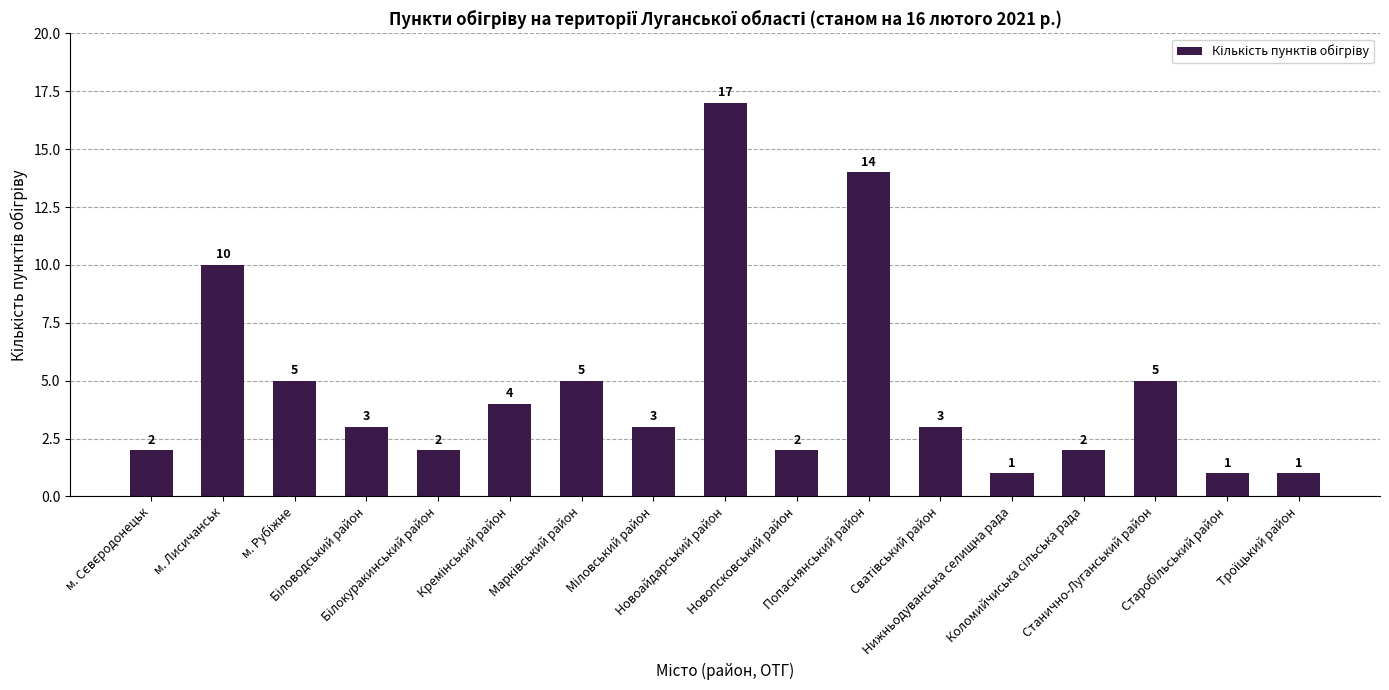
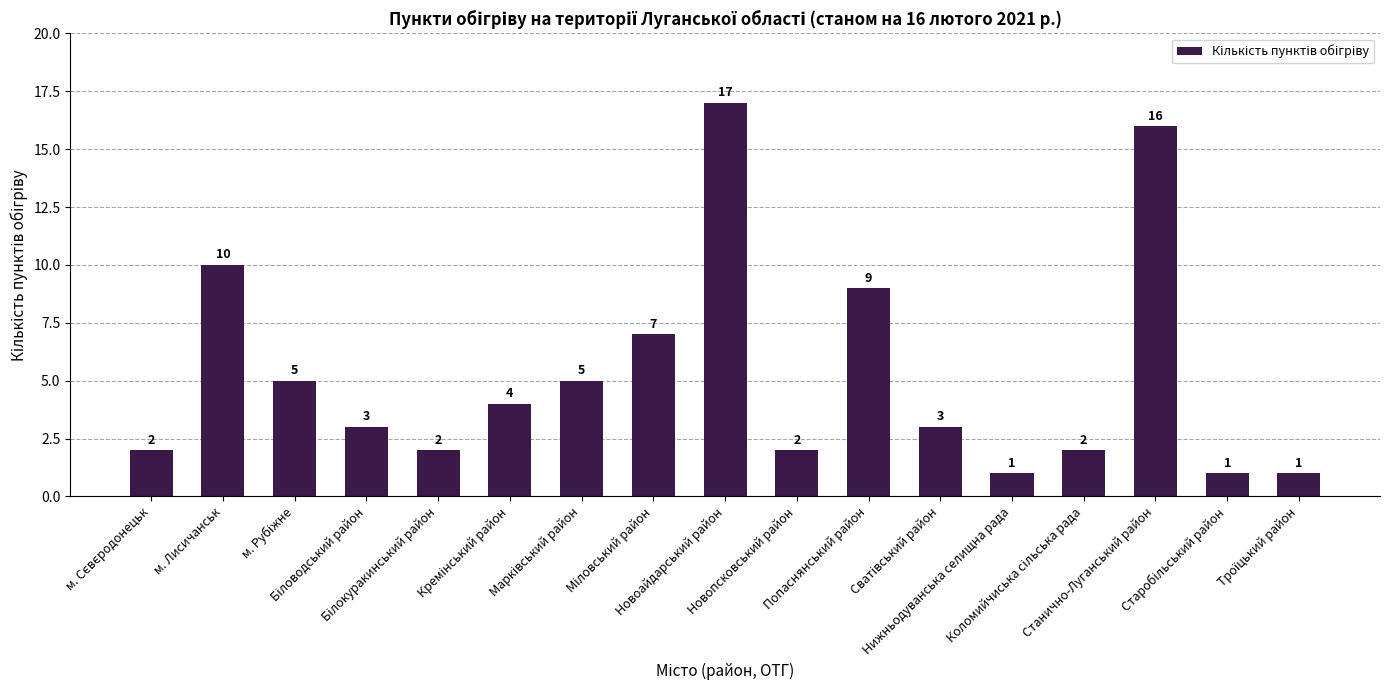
  {
    "м. Сєвєродонецьк": 2,
    "м. Лисичанськ": 10,
    "м. Рубіжне": 5,
    "Біловодський район": 3,
    "Білокуракинський район": 2,
    "Кремінський район": 4,
    "Марківський район": 5,
-   "Міловський район": 3,
+   "Міловський район": 7,
    "Новоайдарський район": 17,
    "Новопсковський район": 2,
-   "Попаснянський район": 14,
+   "Попаснянський район": 9,
    "Сватівський район": 3,
    "Нижньодуванська селищна рада": 1,
    "Коломийчиська сільська рада": 2,
-   "Станично-Луганський район": 5,
+   "Станично-Луганський район": 16,
    "Старобільський район": 1,
    "Троїцький район": 1
  }
